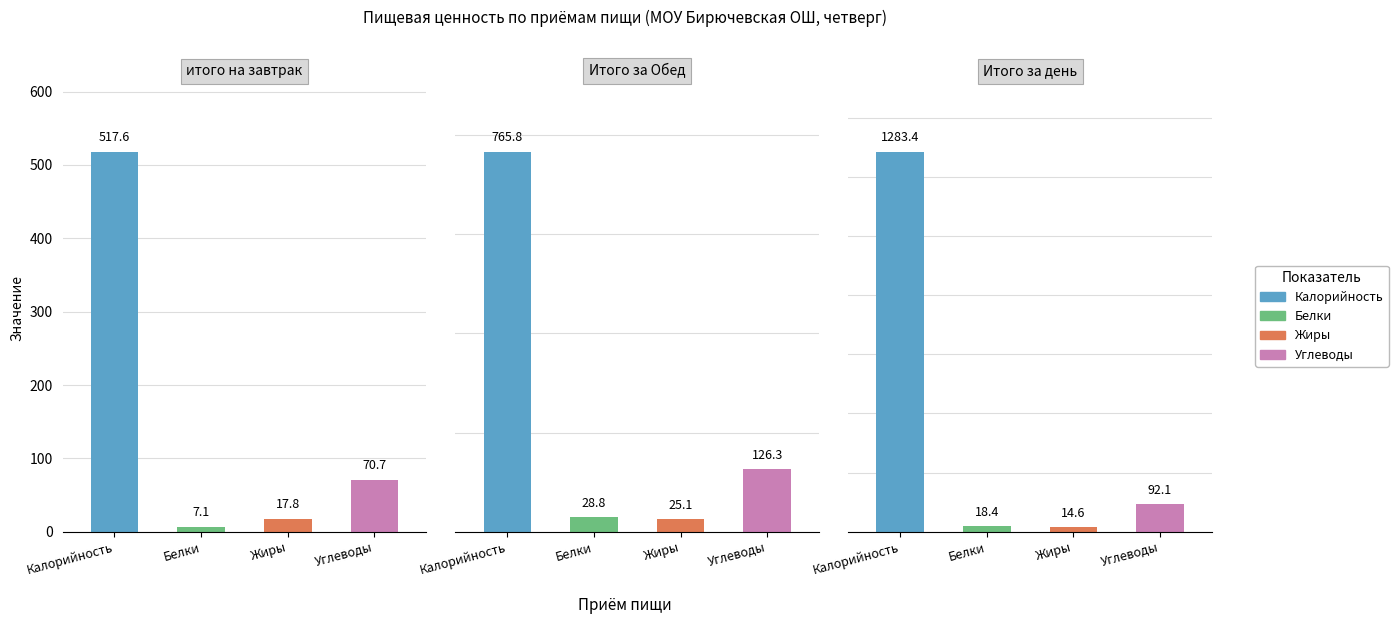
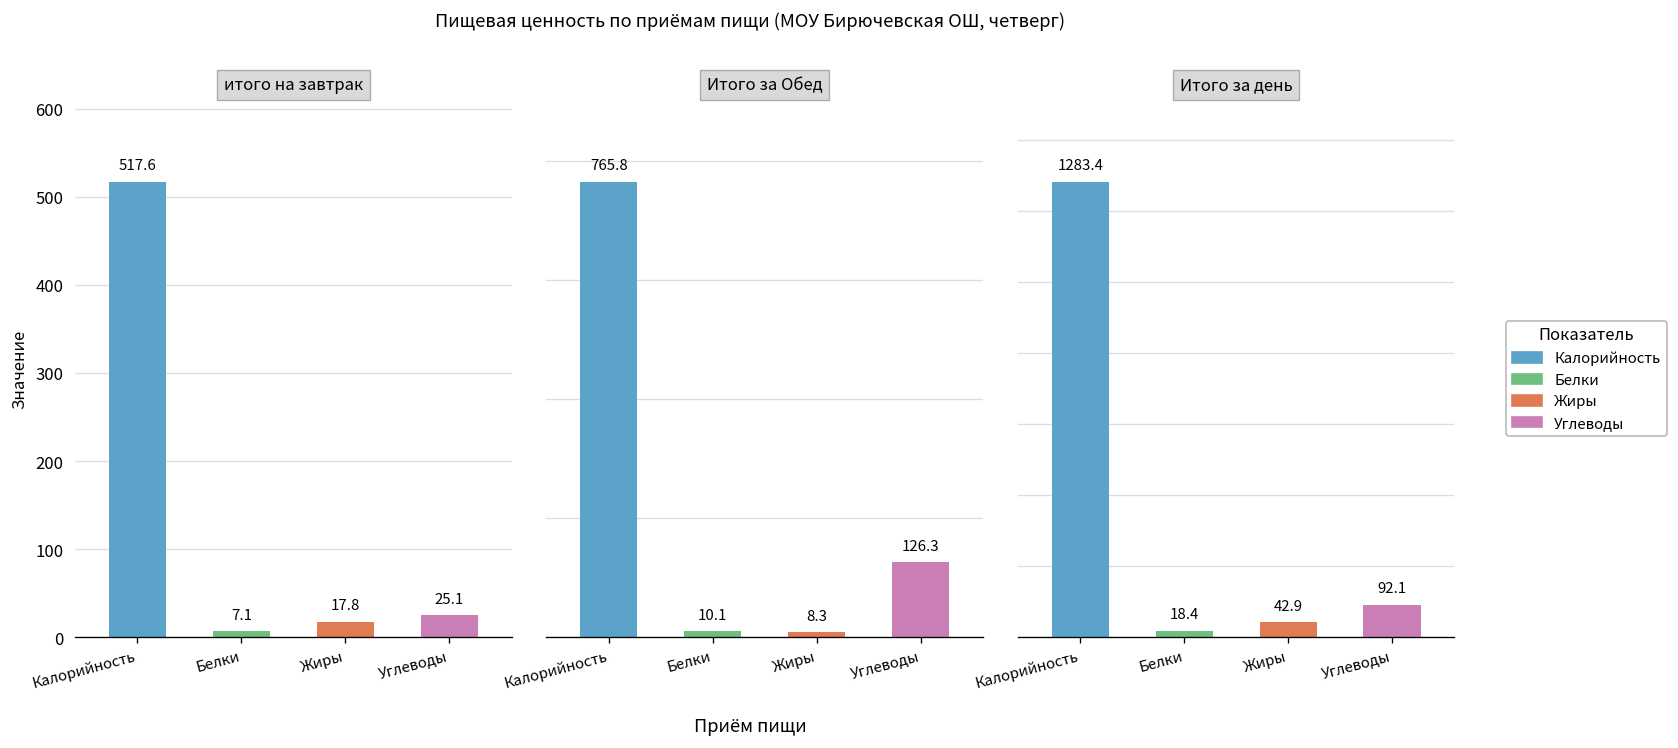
  {
    "итого на завтрак": {
      "Калорийность": 517.6,
      "Белки": 7.1,
      "Жиры": 17.8,
-     "Углеводы": 70.7
+     "Углеводы": 25.1
    },
    "Итого за Обед": {
      "Калорийность": 765.8,
-     "Белки": 28.8,
-     "Жиры": 25.1,
+     "Белки": 10.1,
+     "Жиры": 8.3,
      "Углеводы": 126.3
    },
    "Итого за день": {
      "Калорийность": 1283.4,
      "Белки": 18.4,
-     "Жиры": 14.6,
+     "Жиры": 42.9,
      "Углеводы": 92.1
    }
  }
